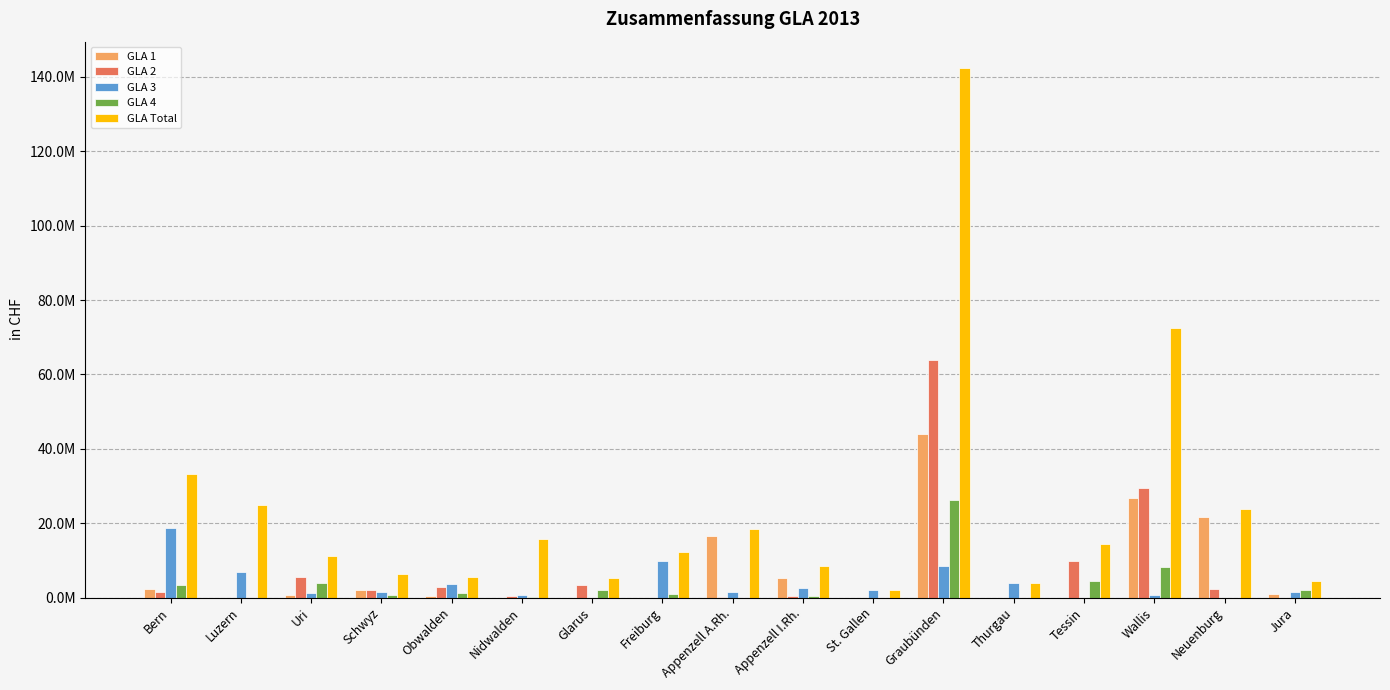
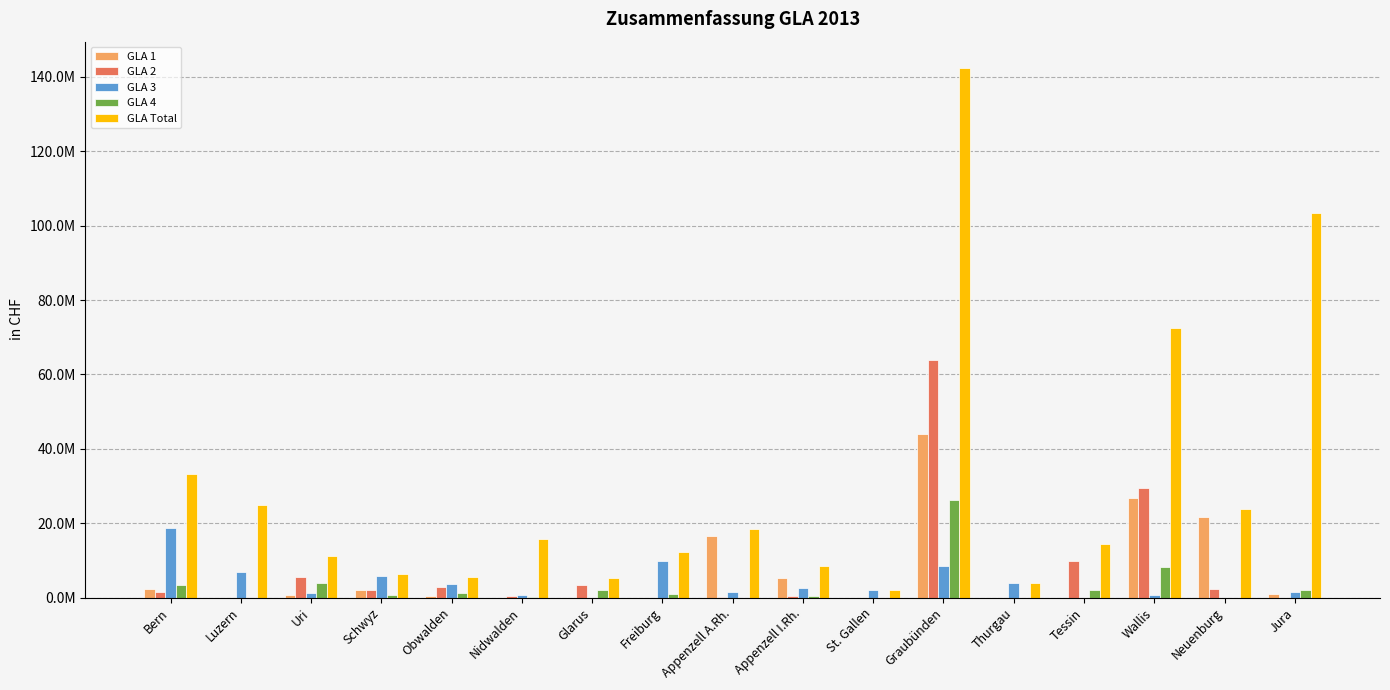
  {
    "GLA 3": {
      "Bern": 19000000,
      "Luzern": 7000000,
      "Uri": 1000000,
-     "Schwyz": 2000000,
+     "Schwyz": 6000000,
      "Obwalden": 4000000,
      "Nidwalden": 1000000,
      "Glarus": 0,
      "Freiburg": 10000000,
      "Appenzell A.Rh.": 2000000,
      "Appenzell I.Rh.": 3000000,
      "St. Gallen": 2000000,
      "Graubünden": 8000000,
      "Thurgau": 4000000,
      "Tessin": 0,
      "Neuenburg": 0,
      "Jura": 2000000
    },
    "GLA 4": {
      "Bern": 4000000,
      "Luzern": 0,
      "Uri": 4000000,
      "Obwalden": 1000000,
      "Glarus": 2000000,
      "Freiburg": 1000000,
      "Appenzell A.Rh.": 0,
      "St. Gallen": 0,
      "Graubünden": 26000000,
      "Thurgau": 0,
-     "Tessin": 5000000,
+     "Tessin": 2000000,
      "Wallis": 8000000,
      "Neuenburg": 0,
      "Jura": 2000000
    },
    "GLA Total": {
      "Bern": 33000000,
      "Luzern": 25000000,
      "Uri": 11000000,
      "Schwyz": 6000000,
      "Obwalden": 6000000,
      "Nidwalden": 16000000,
      "Glarus": 5000000,
      "Freiburg": 12000000,
      "Appenzell A.Rh.": 18000000,
      "Appenzell I.Rh.": 9000000,
      "St. Gallen": 2000000,
      "Graubünden": 142000000,
      "Thurgau": 4000000,
      "Tessin": 14000000,
      "Wallis": 72000000,
      "Neuenburg": 24000000,
-     "Jura": 4000000
+     "Jura": 104000000
    }
  }
